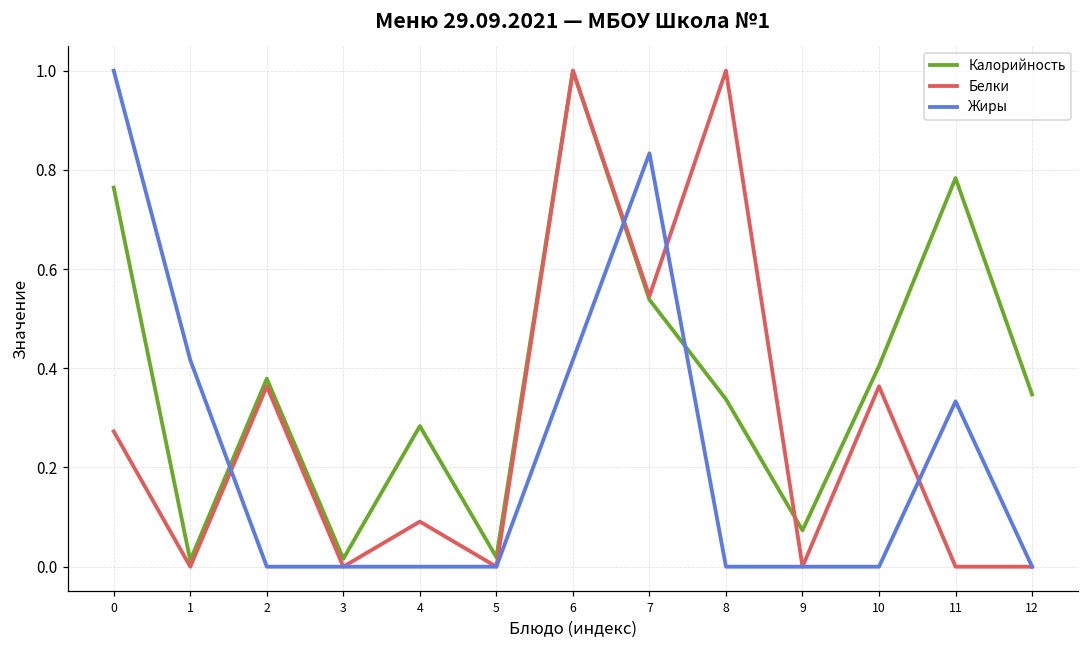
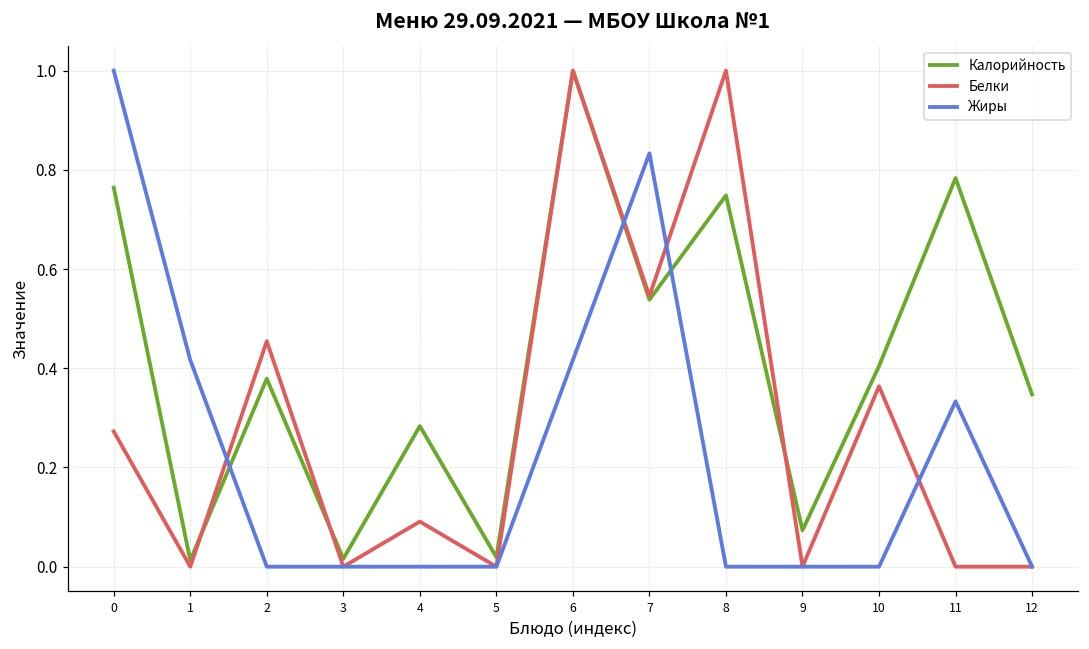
  {
    "Калорийность": {
      "0": 0.76,
      "1": 0.01,
      "2": 0.38,
      "3": 0.02,
      "4": 0.28,
      "5": 0.02,
      "7": 0.54,
-     "8": 0.34,
+     "8": 0.75,
      "9": 0.07,
      "10": 0.40,
      "11": 0.78,
      "12": 0.35
    },
    "Белки": {
      "0": 0.27,
      "1": 0.00,
-     "2": 0.36,
+     "2": 0.45,
      "4": 0.09,
      "7": 0.55,
      "8": 1.00,
      "10": 0.36,
      "11": 0.00
    },
    "Жиры": {
      "0": 1.00,
      "1": 0.42,
      "2": 0.00,
      "4": 0.00,
      "6": 0.42,
      "7": 0.83,
      "8": 0.00,
      "10": 0.00,
      "11": 0.33
    }
  }
